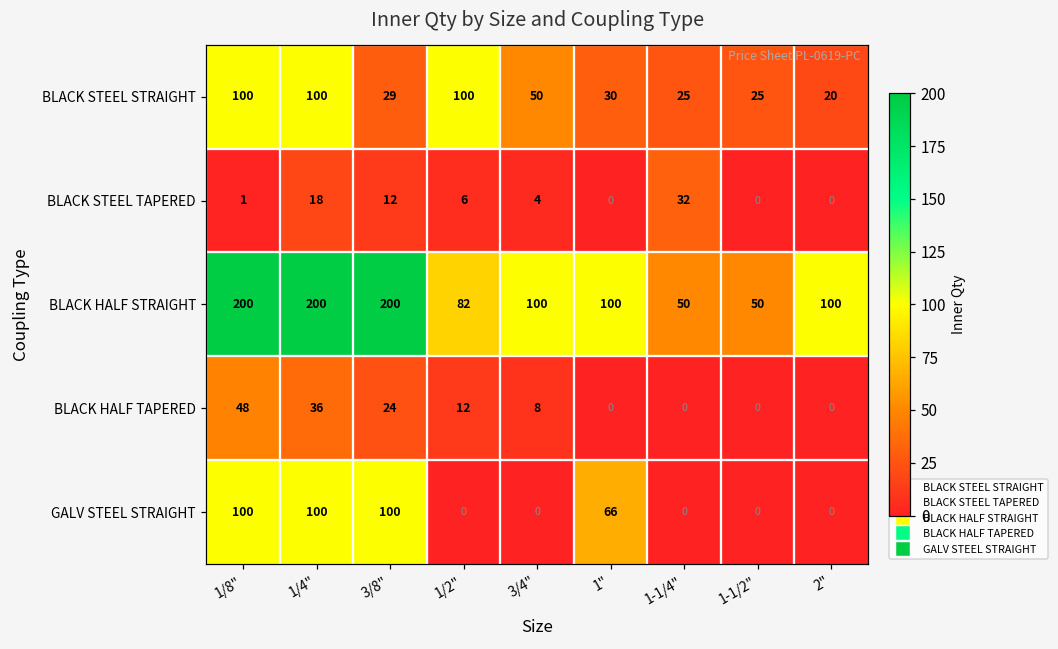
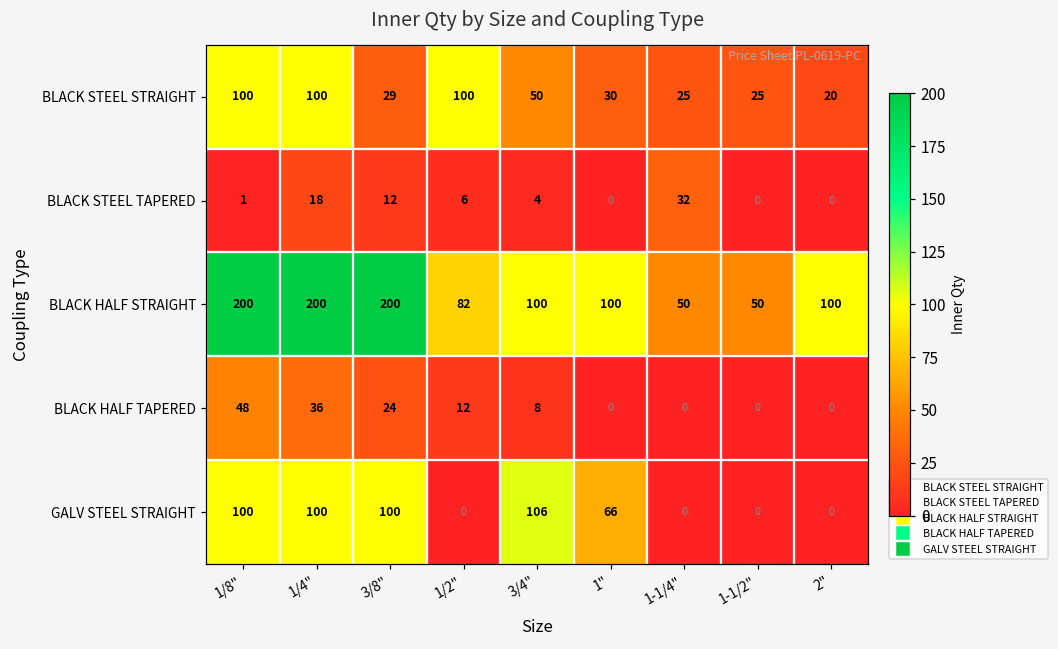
  {
    "BLACK STEEL STRAIGHT": {
      "1/8\"": 100,
      "1/4\"": 100,
      "3/8\"": 29,
      "1/2\"": 100,
      "3/4\"": 50,
      "1\"": 30,
      "1-1/4\"": 25,
      "1-1/2\"": 25
    },
    "BLACK STEEL TAPERED": {
      "1/8\"": 1,
      "1/4\"": 18,
      "3/8\"": 12,
      "1/2\"": 6,
      "3/4\"": 4,
      "1\"": 0,
      "1-1/4\"": 32,
      "1-1/2\"": 0,
      "2\"": 0
    },
    "BLACK HALF STRAIGHT": {
      "1/8\"": 200,
      "1/4\"": 200,
      "3/8\"": 200,
      "1/2\"": 82,
      "3/4\"": 100,
      "1\"": 100,
      "1-1/4\"": 50,
      "1-1/2\"": 50,
      "2\"": 100
    },
    "BLACK HALF TAPERED": {
      "1/8\"": 48,
      "1/4\"": 36,
      "3/8\"": 24,
      "1/2\"": 12,
      "3/4\"": 8,
      "1\"": 0,
      "1-1/4\"": 0,
      "1-1/2\"": 0,
      "2\"": 0
    },
    "GALV STEEL STRAIGHT": {
      "1/8\"": 100,
      "1/4\"": 100,
      "3/8\"": 100,
      "1/2\"": 0,
-     "3/4\"": 0,
+     "3/4\"": 106,
      "1\"": 66,
      "1-1/4\"": 0,
      "1-1/2\"": 0,
      "2\"": 0
    }
  }
